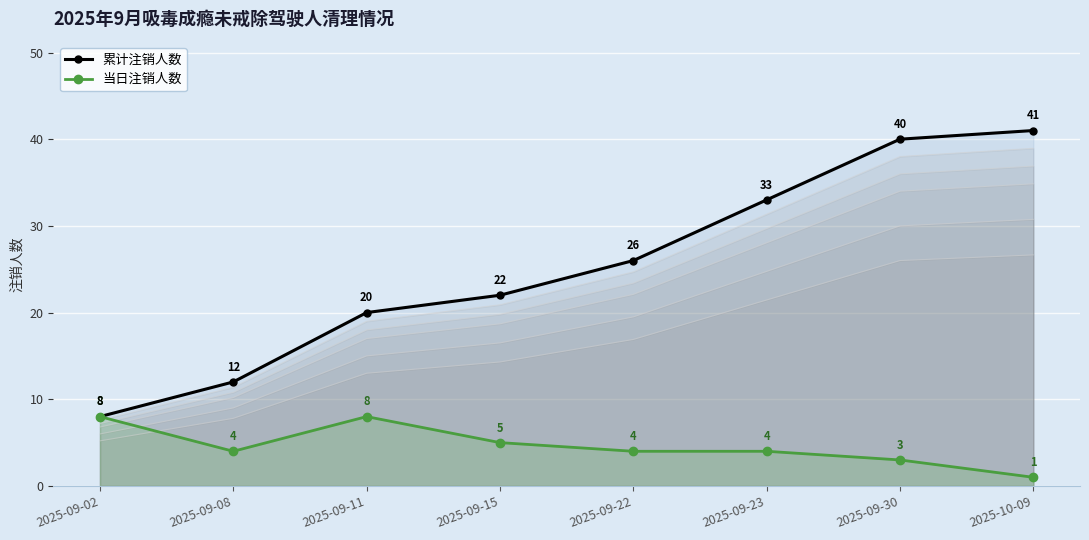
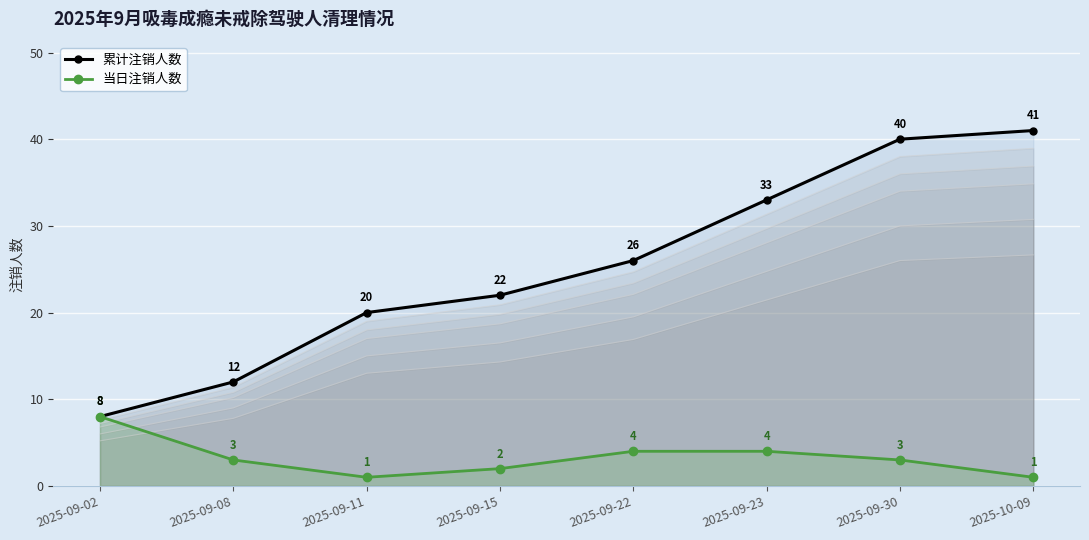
  {
    "累计注销人数": {
      "2025-09-08": 12,
      "2025-09-11": 20,
      "2025-09-15": 22,
      "2025-09-22": 26,
      "2025-09-23": 33,
      "2025-09-30": 40,
      "2025-10-09": 41
    },
    "当日注销人数": {
-     "2025-09-08": 4,
-     "2025-09-11": 8,
-     "2025-09-15": 5,
+     "2025-09-08": 3,
+     "2025-09-11": 1,
+     "2025-09-15": 2,
      "2025-09-22": 4,
      "2025-09-23": 4,
      "2025-09-30": 3,
      "2025-10-09": 1
    }
  }
